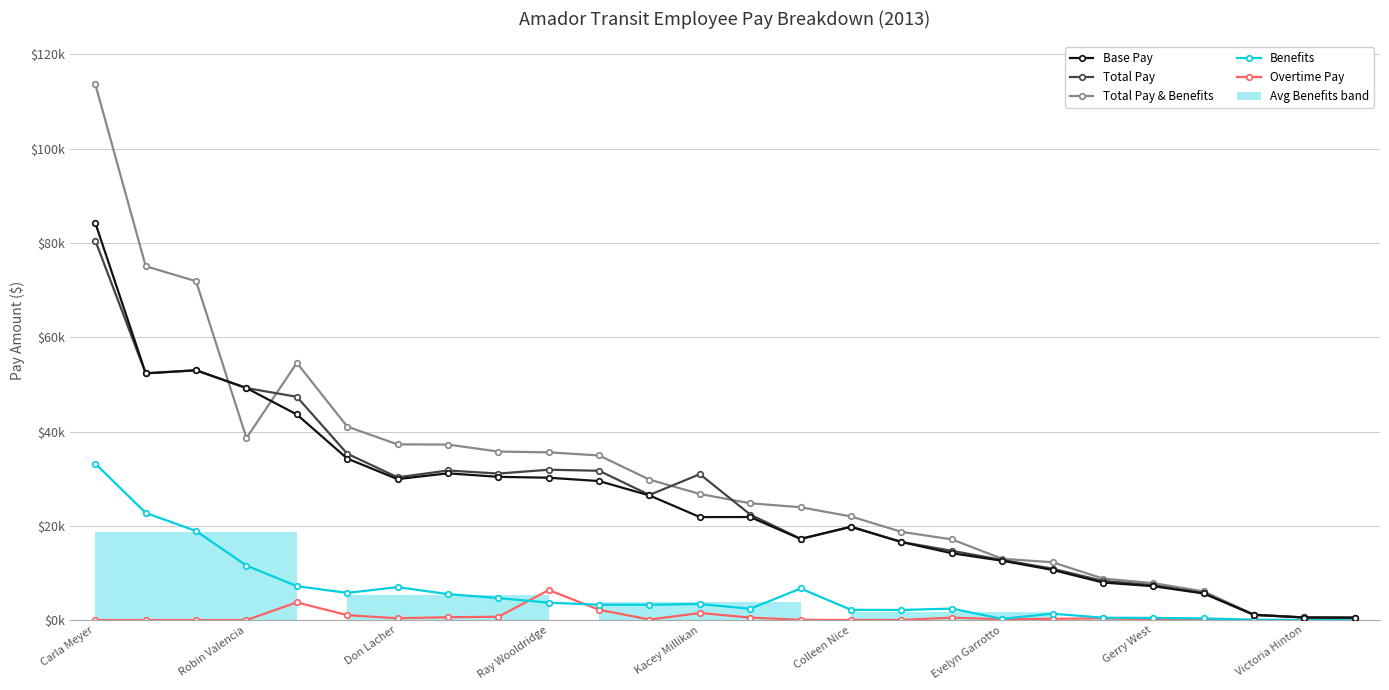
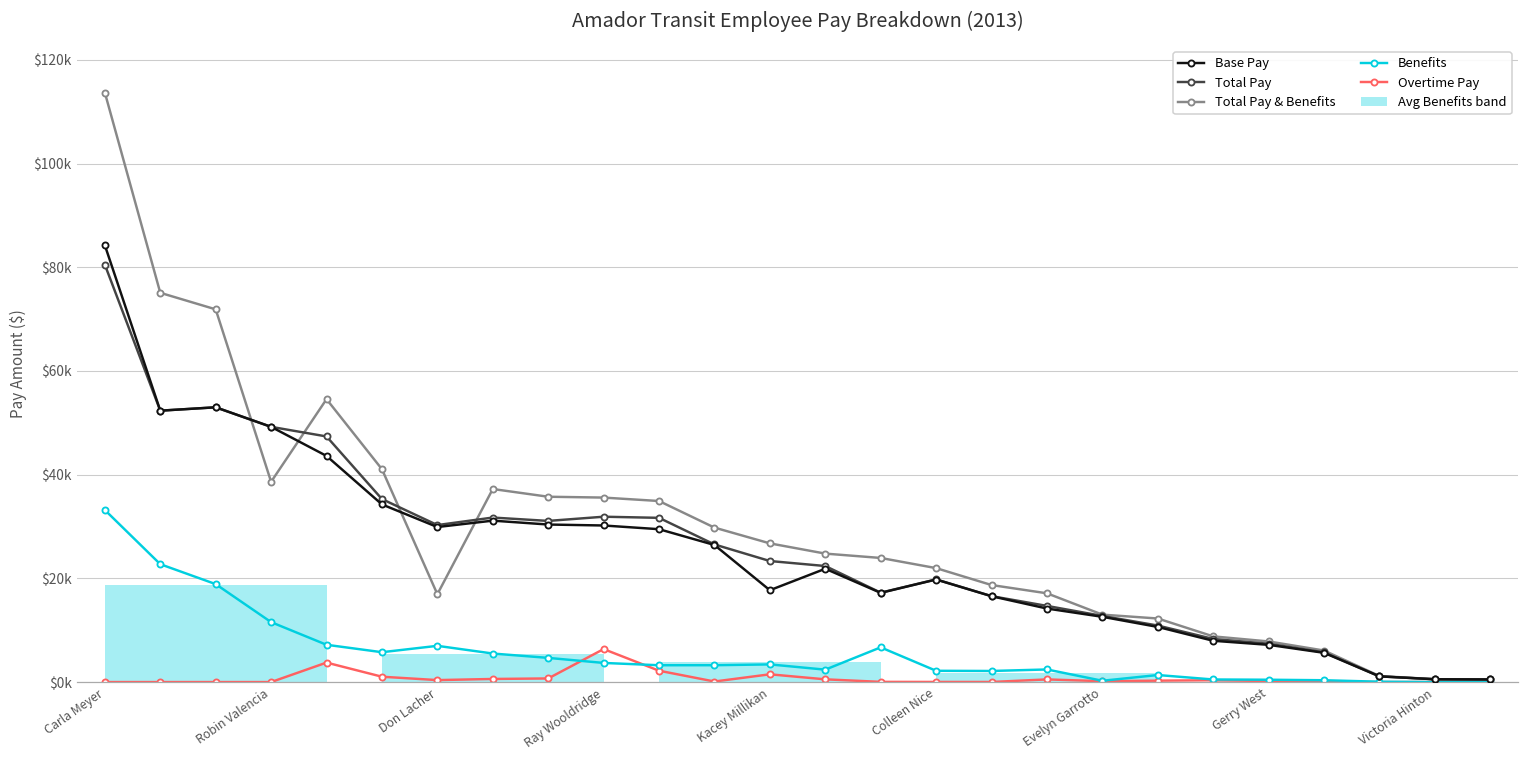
  {
    "Base Pay": {
      "Carla Meyer": "$84000",
      "Ray Wooldridge": "$30000",
-     "Kacey Millikan": "$22000"
+     "Kacey Millikan": "$18000"
    },
    "Total Pay": {
      "Carla Meyer": "$80000",
      "Ray Wooldridge": "$32000",
-     "Kacey Millikan": "$31000"
+     "Kacey Millikan": "$23000"
    },
    "Total Pay & Benefits": {
      "Carla Meyer": "$114000",
      "Robin Valencia": "$39000",
-     "Don Lacher": "$37000",
+     "Don Lacher": "$17000",
      "Ray Wooldridge": "$36000",
      "Kacey Millikan": "$27000",
      "Colleen Nice": "$22000"
    },
    "Overtime Pay": {
      "Carla Meyer": "$0",
      "Robin Valencia": "$0",
      "Don Lacher": "$0",
      "Ray Wooldridge": "$6000",
      "Kacey Millikan": "$1000",
      "Colleen Nice": "$0"
    }
  }
